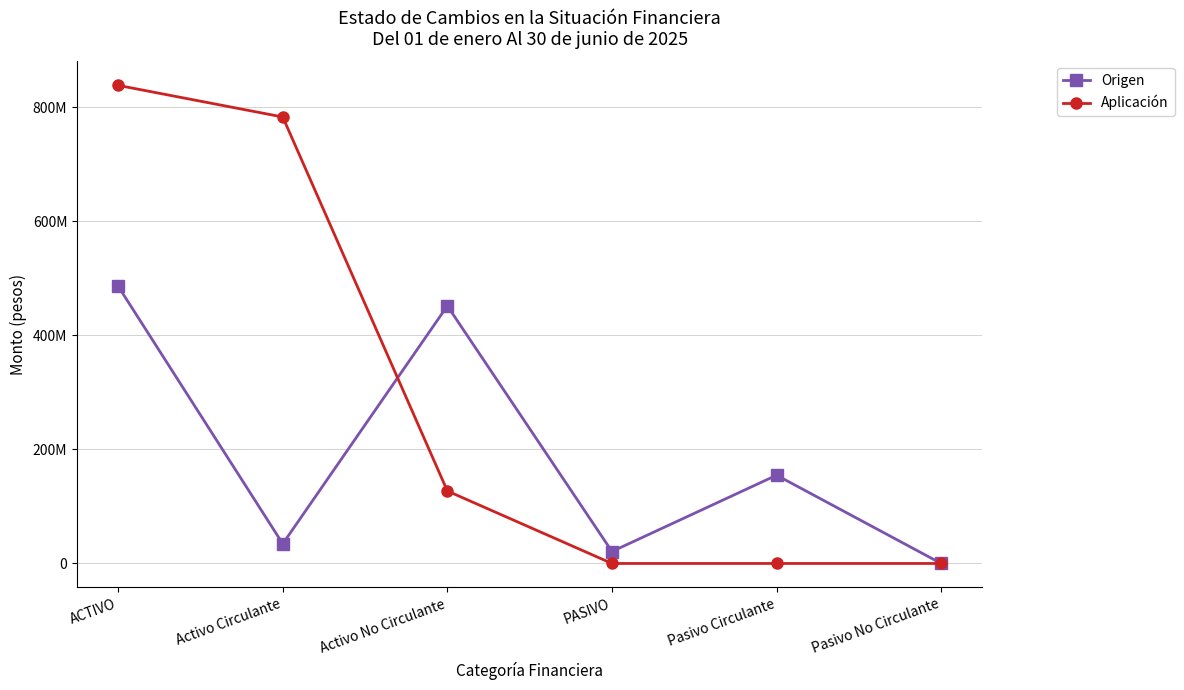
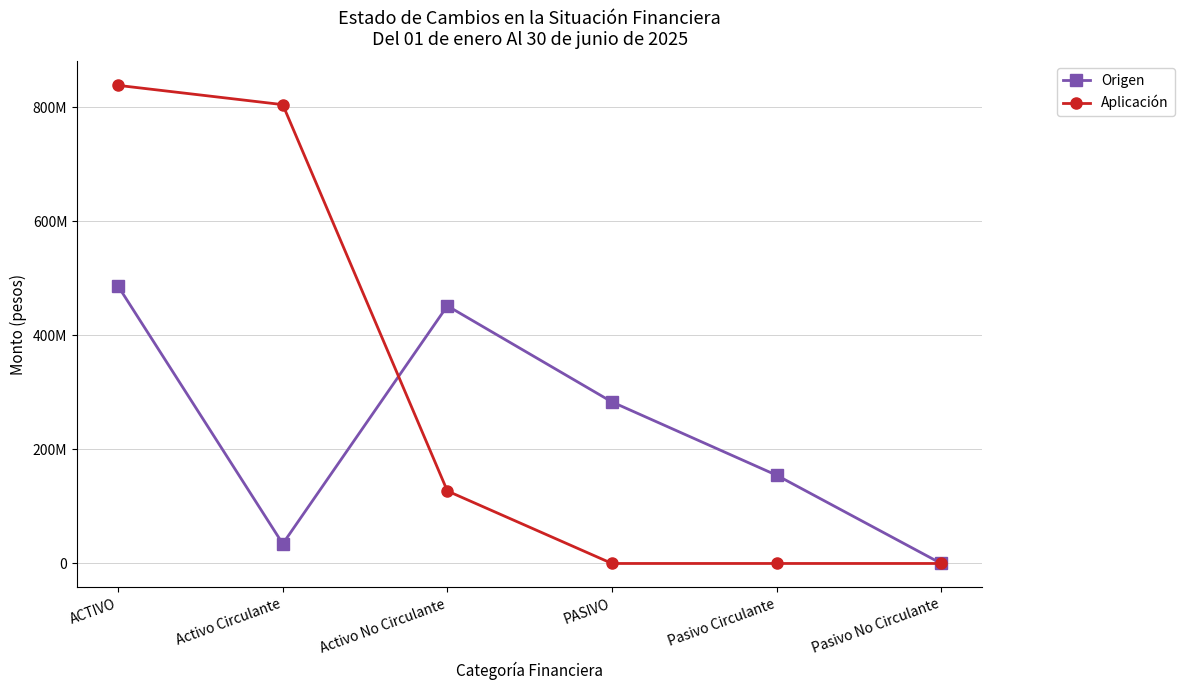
  {
    "Origen": {
      "ACTIVO": 490000000,
      "Activo Circulante": 30000000,
      "Activo No Circulante": 450000000,
-     "PASIVO": 20000000,
+     "PASIVO": 280000000,
      "Pasivo Circulante": 150000000
    },
    "Aplicación": {
      "ACTIVO": 840000000,
-     "Activo Circulante": 780000000,
+     "Activo Circulante": 800000000,
      "Activo No Circulante": 130000000,
      "PASIVO": 0,
      "Pasivo Circulante": 0
    }
  }
